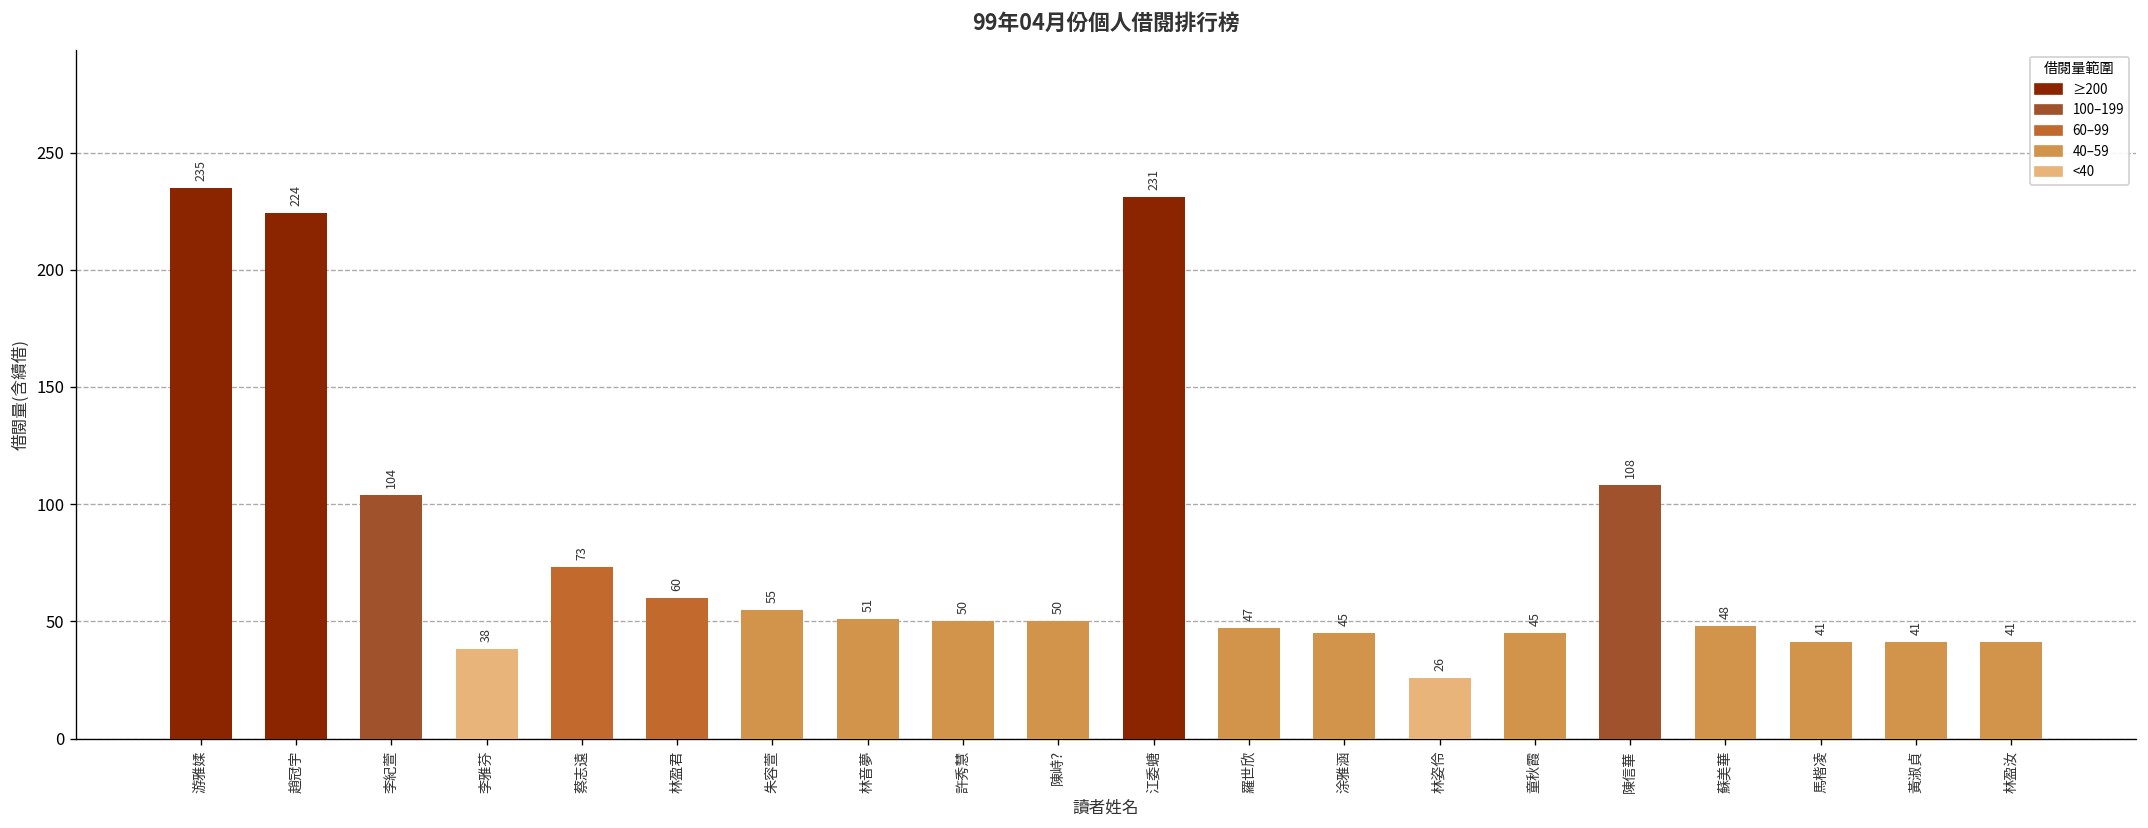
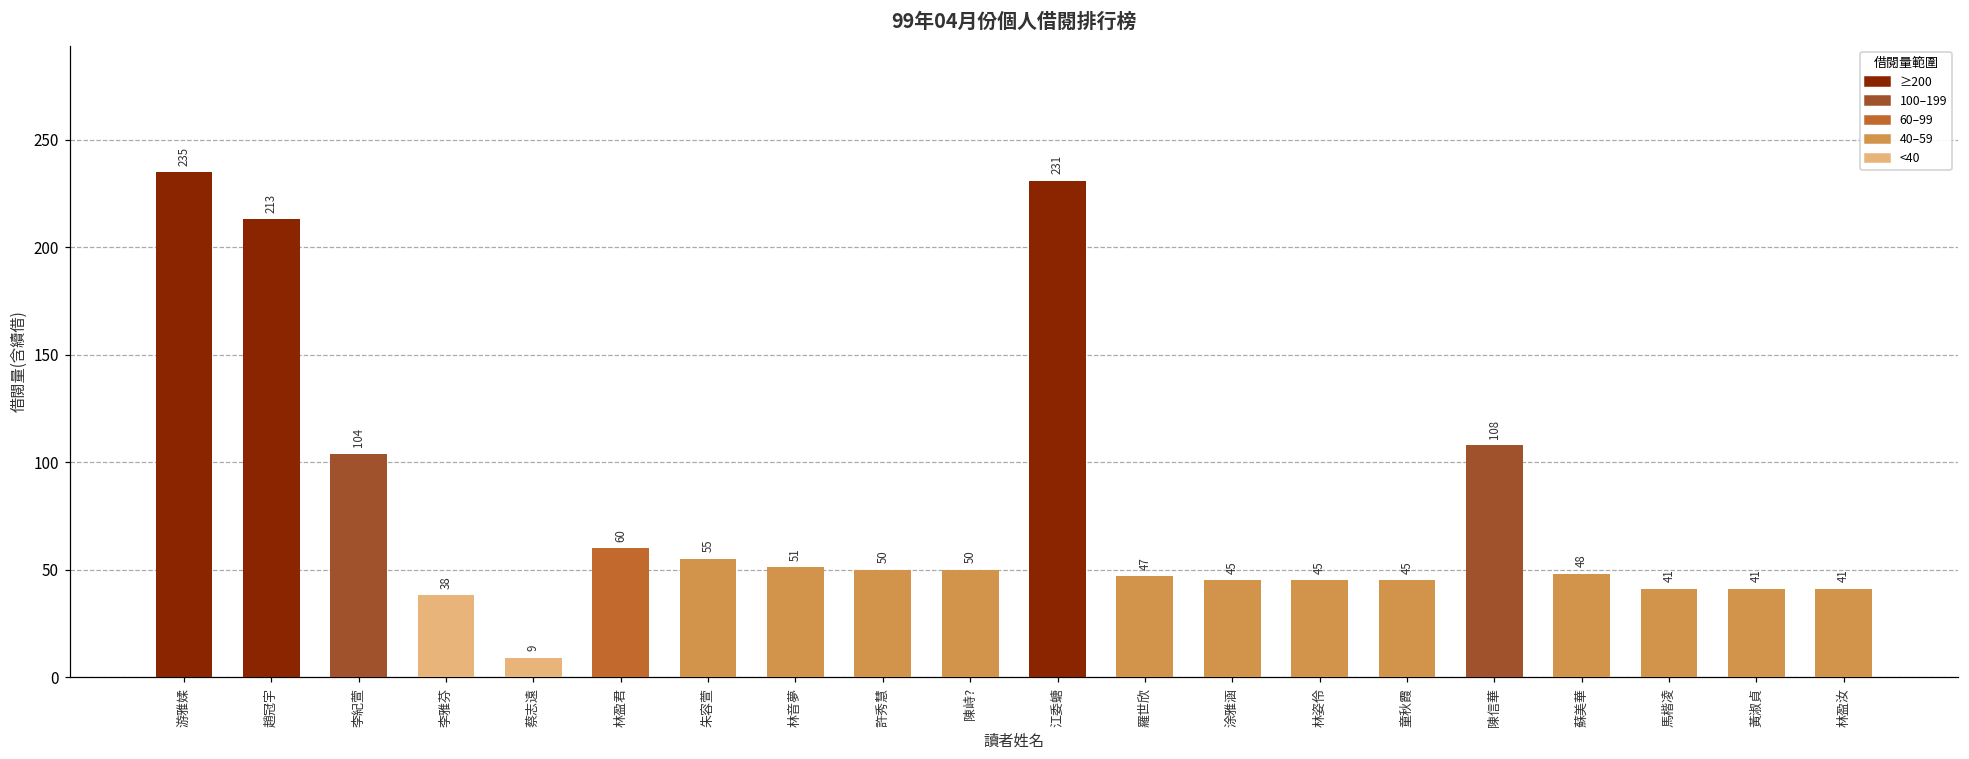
  {
    "游雅媃": 235,
-   "趙冠宇": 224,
+   "趙冠宇": 213,
    "李紀萱": 104,
    "李雅芬": 38,
-   "蔡志遠": 73,
+   "蔡志遠": 9,
    "林盈君": 60,
    "朱容萱": 55,
    "林音夢": 51,
    "許秀慧": 50,
    "陳峙?": 50,
    "江委螗": 231,
    "羅世欣": 47,
    "涂雅涵": 45,
-   "林姿伶": 26,
+   "林姿伶": 45,
    "童秋霞": 45,
    "陳信華": 108,
    "蘇美華": 48,
    "馬楷凌": 41,
    "黃淑貞": 41,
    "林盈汝": 41
  }
